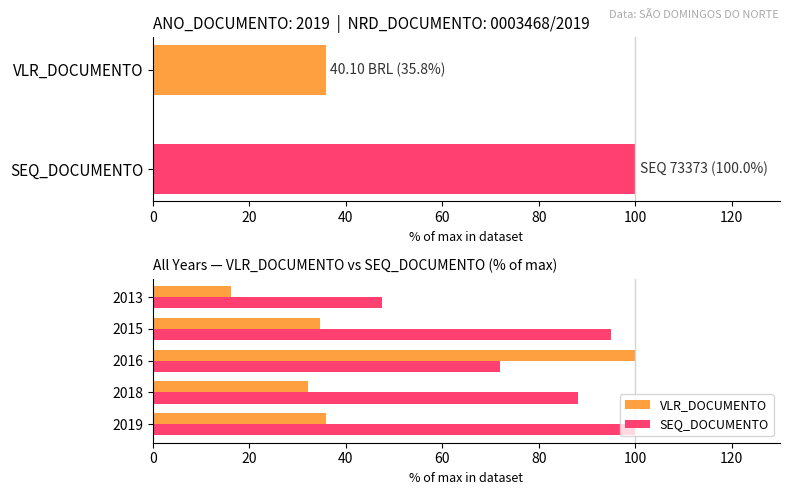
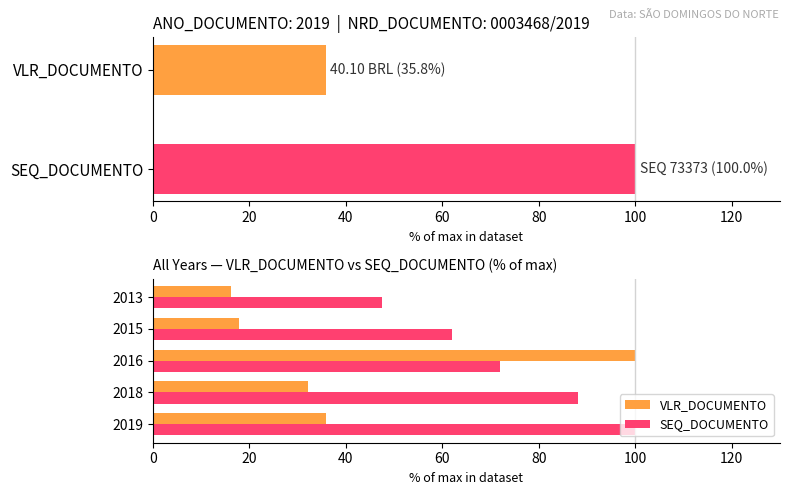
  {
    "ANO_DOCUMENTO: 2019 | NRD_DOCUMENTO: 0003468/2019": {
      "VLR_DOCUMENTO": "(35.8%)",
      "SEQ_DOCUMENTO": "(100.0%)"
    },
    "All Years — VLR_DOCUMENTO vs SEQ_DOCUMENTO (% of max)": {
      "VLR_DOCUMENTO": {
        "2013": "16",
-       "2015": "35",
+       "2015": "18",
        "2016": "100",
        "2018": "32",
        "2019": "36"
      },
      "SEQ_DOCUMENTO": {
        "2013": "47",
-       "2015": "95",
+       "2015": "62",
        "2016": "72",
        "2018": "88"
      }
    }
  }
